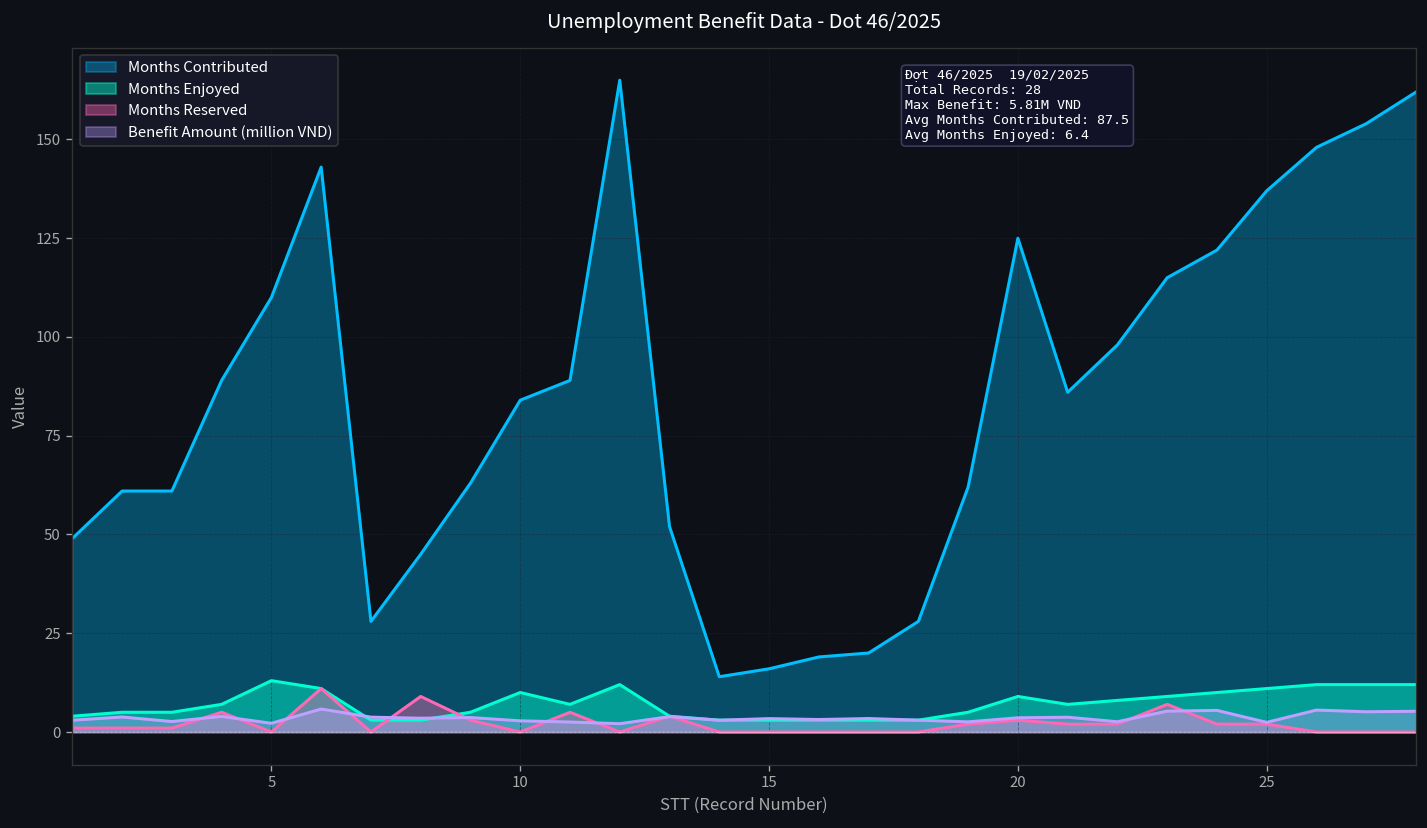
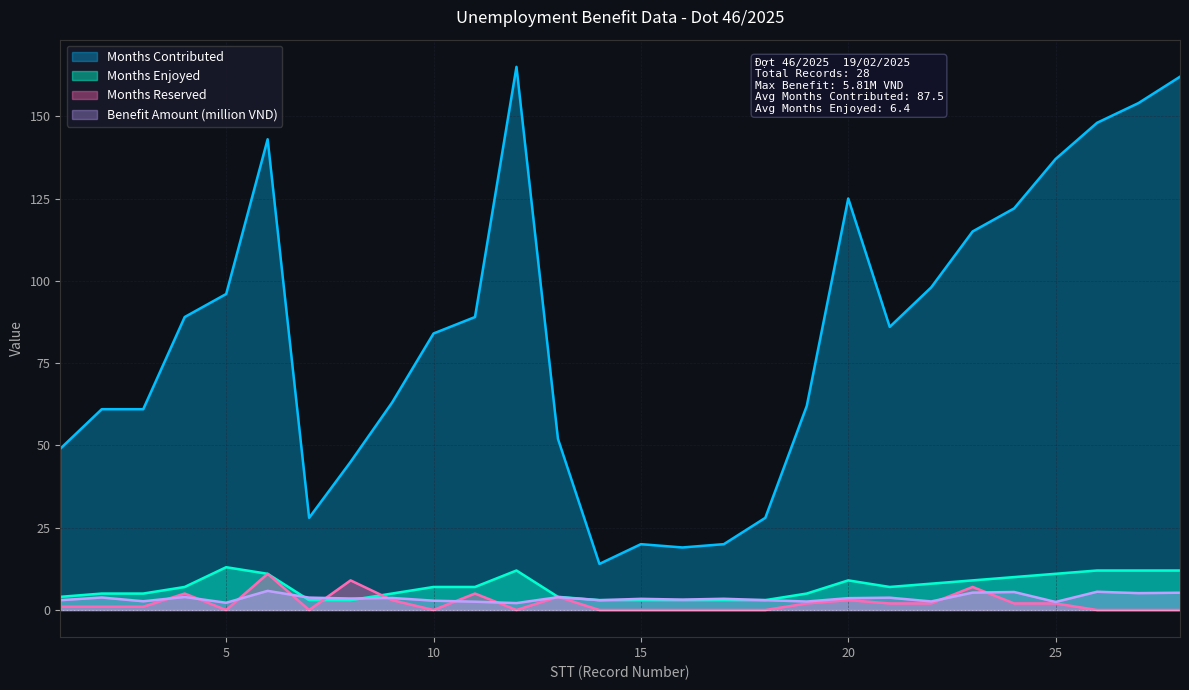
  {
    "Months Contributed": {
-     "5": 110,
+     "5": 96,
      "10": 84,
-     "15": 16,
+     "15": 20,
      "20": 125,
      "25": 137
    },
    "Months Enjoyed": {
      "5": 13,
-     "10": 10,
+     "10": 7,
      "20": 9,
      "25": 11
    },
    "Months Reserved": {
      "5": 0,
      "10": 0,
      "15": 0
    },
    "Benefit Amount (million VND)": {
      "5": 2,
      "10": 3
    }
  }
